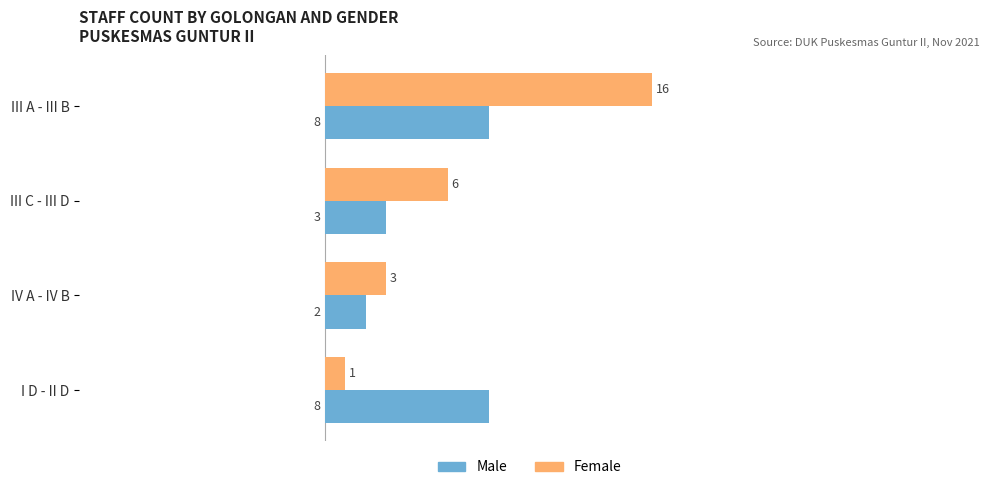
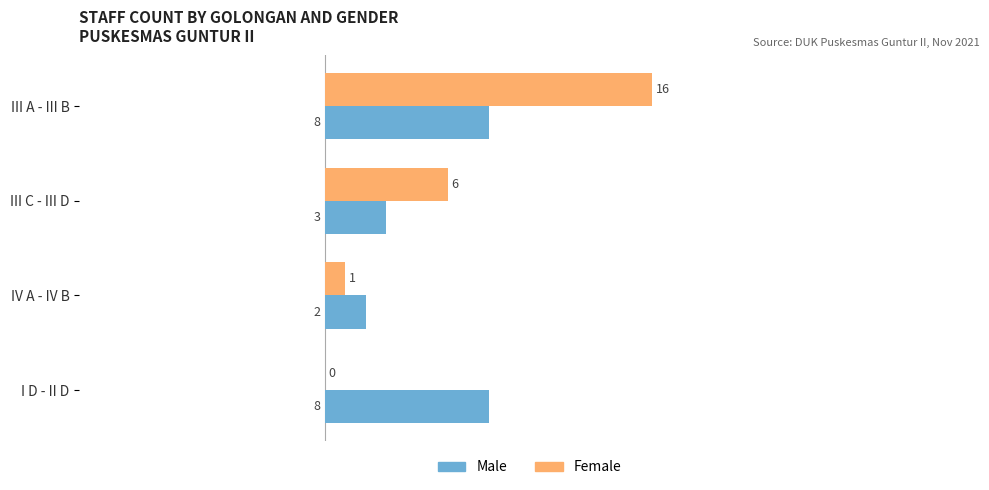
  {
    "Female": {
      "III A - III B": 16,
      "III C - III D": 6,
-     "IV A - IV B": 3,
-     "I D - II D": 1
+     "IV A - IV B": 1,
+     "I D - II D": 0
    }
  }
